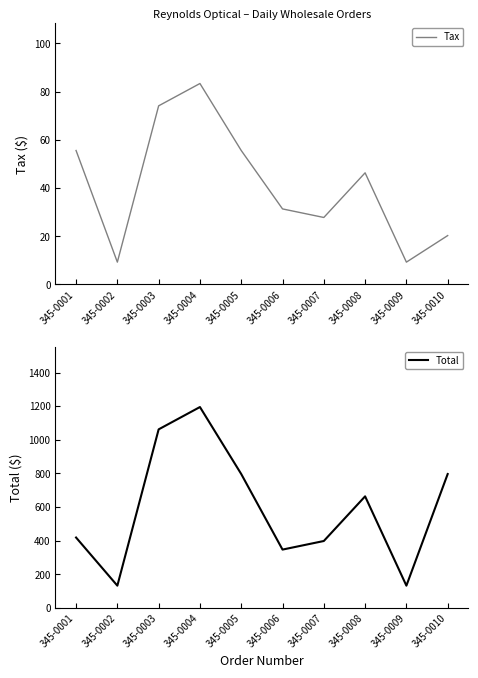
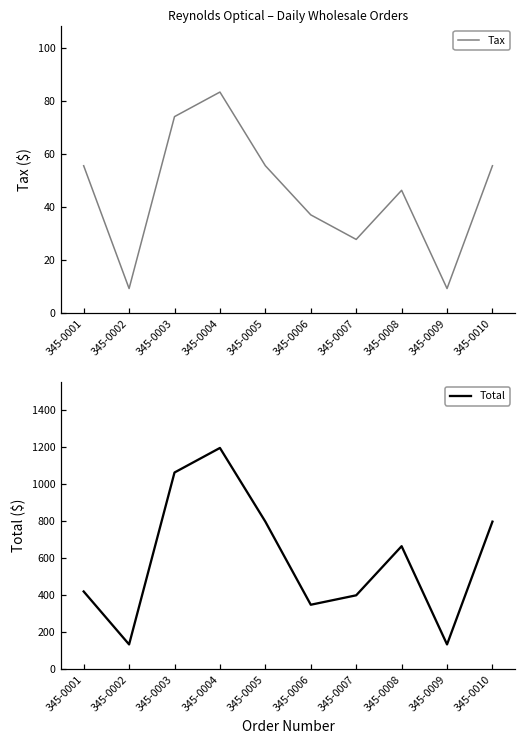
  {
    "Reynolds Optical – Daily Wholesale Orders": {
      "345-0001": 56,
      "345-0002": 9,
      "345-0003": 74,
      "345-0004": 83,
      "345-0005": 56,
-     "345-0006": 31,
+     "345-0006": 37,
      "345-0007": 28,
      "345-0008": 46,
      "345-0009": 9,
-     "345-0010": 20
+     "345-0010": 56
    }
  }
